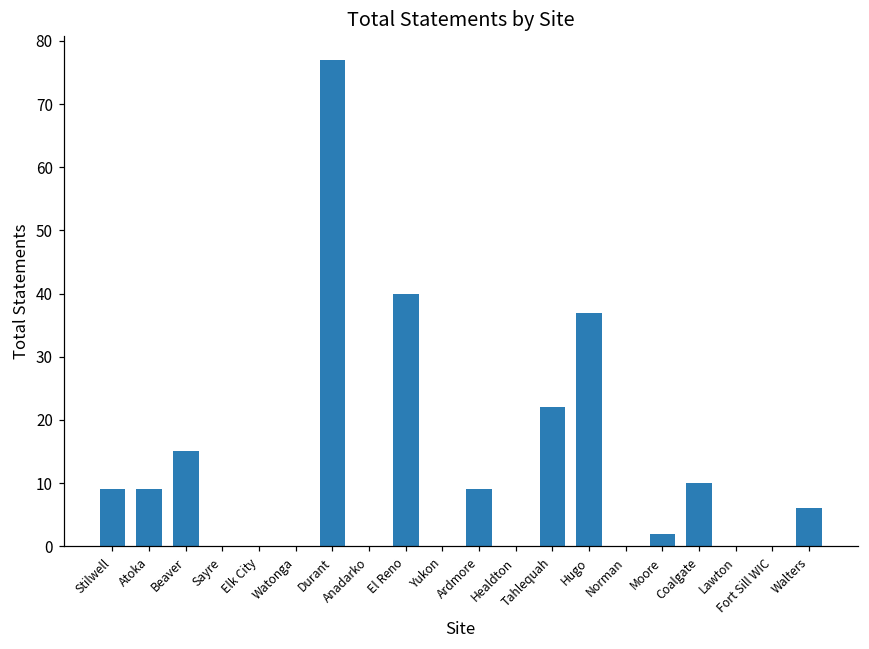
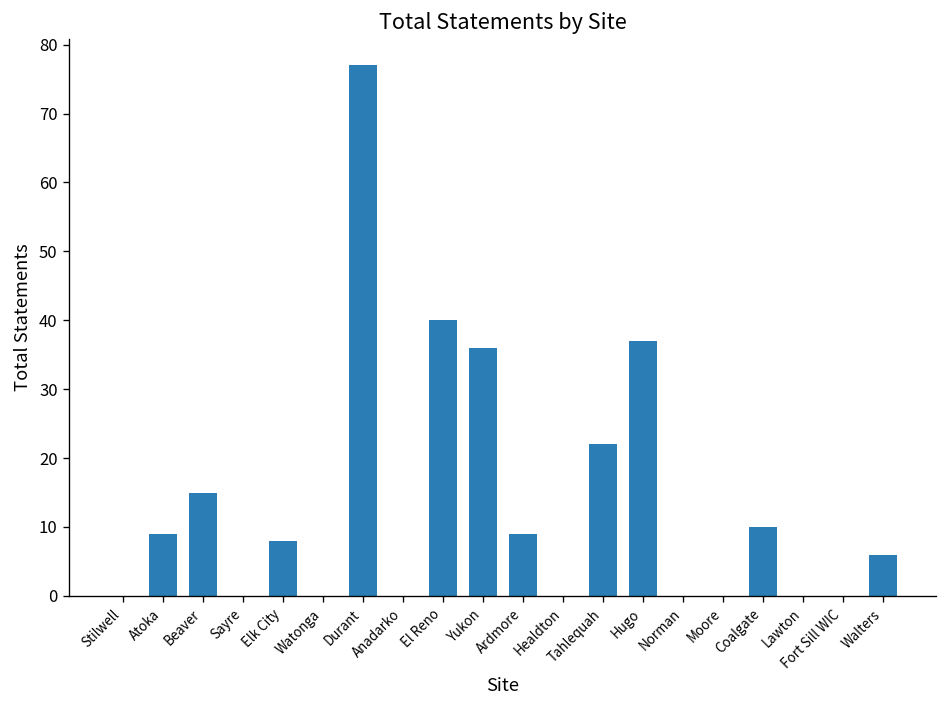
  {
-   "Stilwell": 9,
+   "Stilwell": 0,
    "Atoka": 9,
    "Beaver": 15,
    "Sayre": 0,
-   "Elk City": 0,
+   "Elk City": 8,
    "Watonga": 0,
    "Durant": 77,
    "Anadarko": 0,
    "El Reno": 40,
-   "Yukon": 0,
+   "Yukon": 36,
    "Ardmore": 9,
    "Healdton": 0,
    "Tahlequah": 22,
    "Hugo": 37,
    "Norman": 0,
-   "Moore": 2,
+   "Moore": 0,
    "Coalgate": 10,
    "Lawton": 0,
    "Fort Sill WIC": 0,
    "Walters": 6
  }
